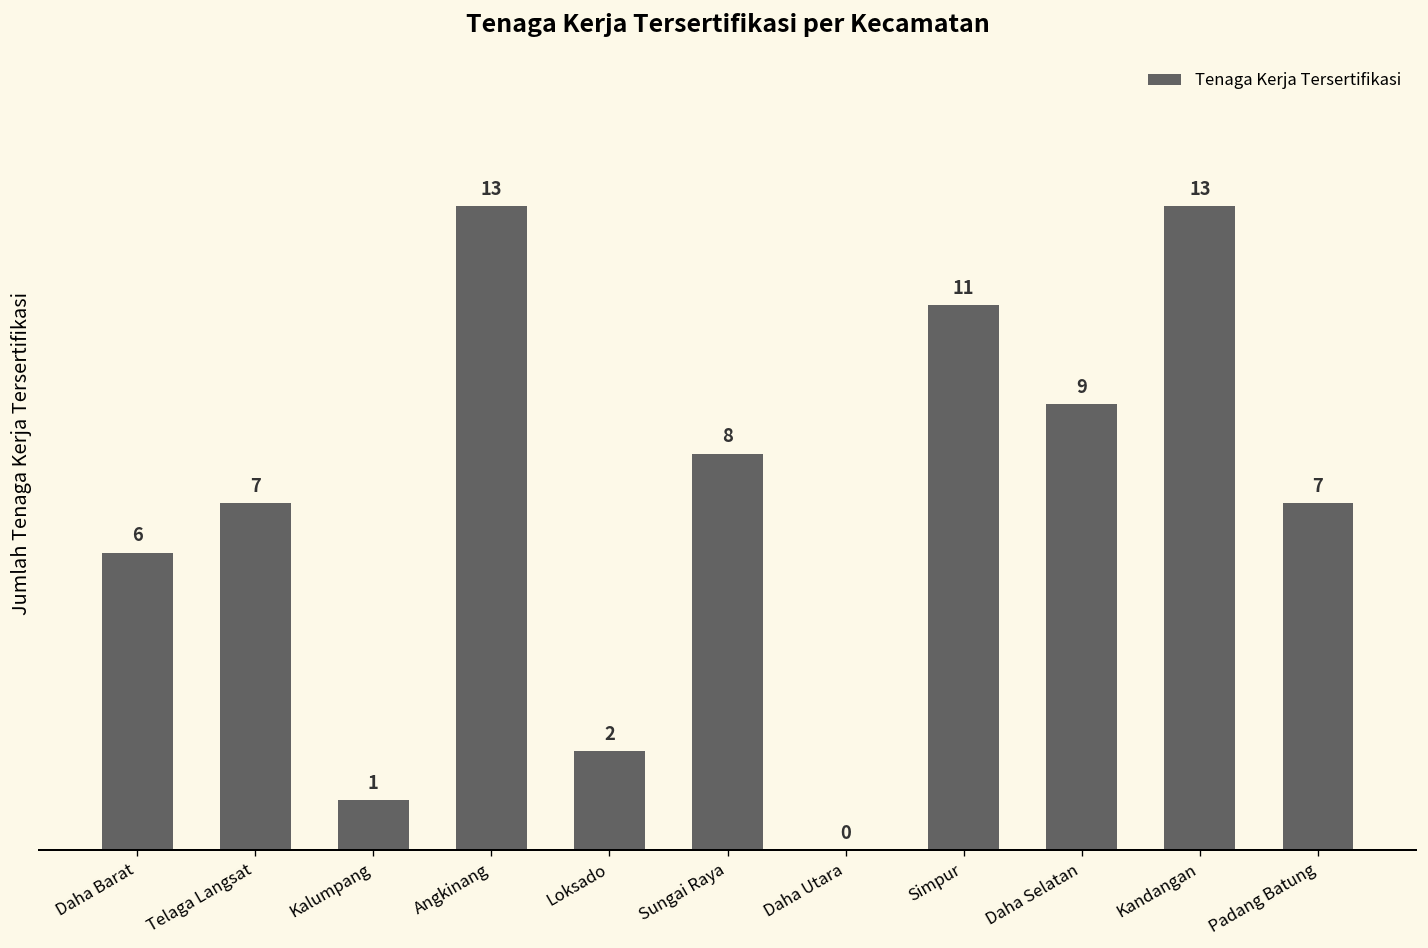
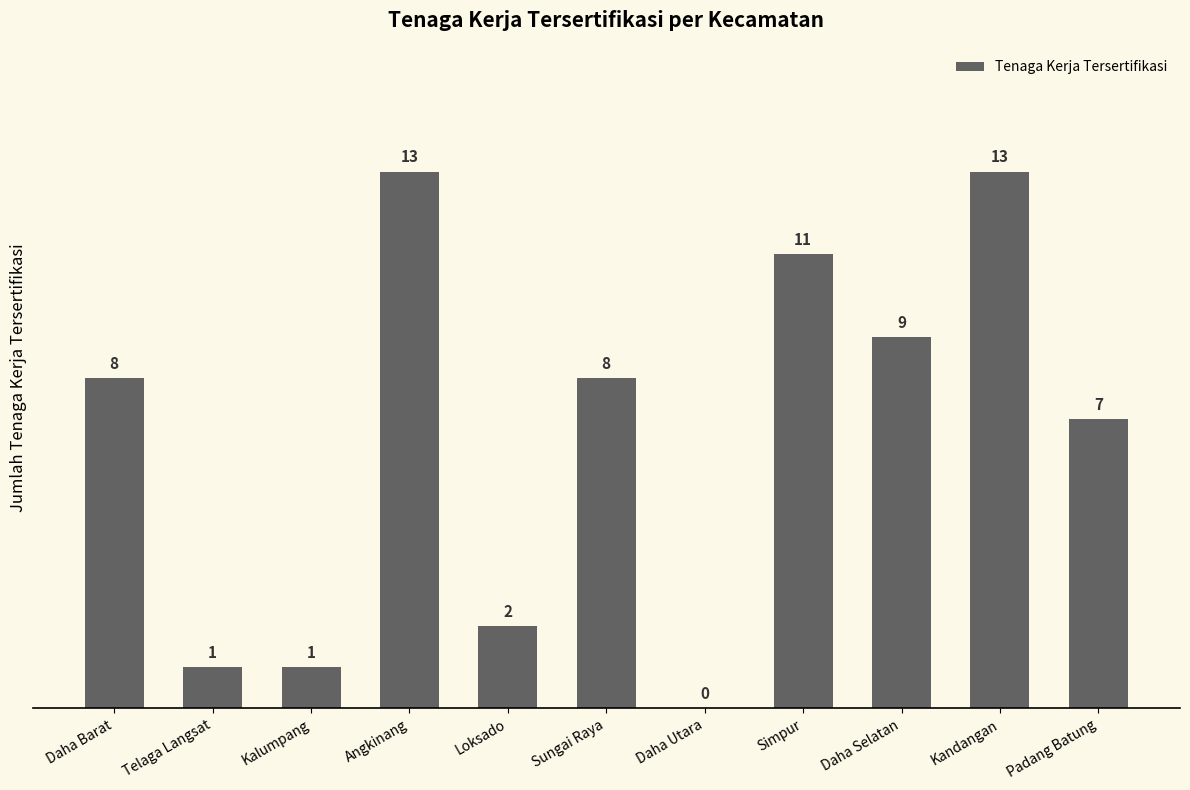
  {
-   "Daha Barat": 6,
-   "Telaga Langsat": 7,
+   "Daha Barat": 8,
+   "Telaga Langsat": 1,
    "Kalumpang": 1,
    "Angkinang": 13,
    "Loksado": 2,
    "Sungai Raya": 8,
    "Daha Utara": 0,
    "Simpur": 11,
    "Daha Selatan": 9,
    "Kandangan": 13,
    "Padang Batung": 7
  }
